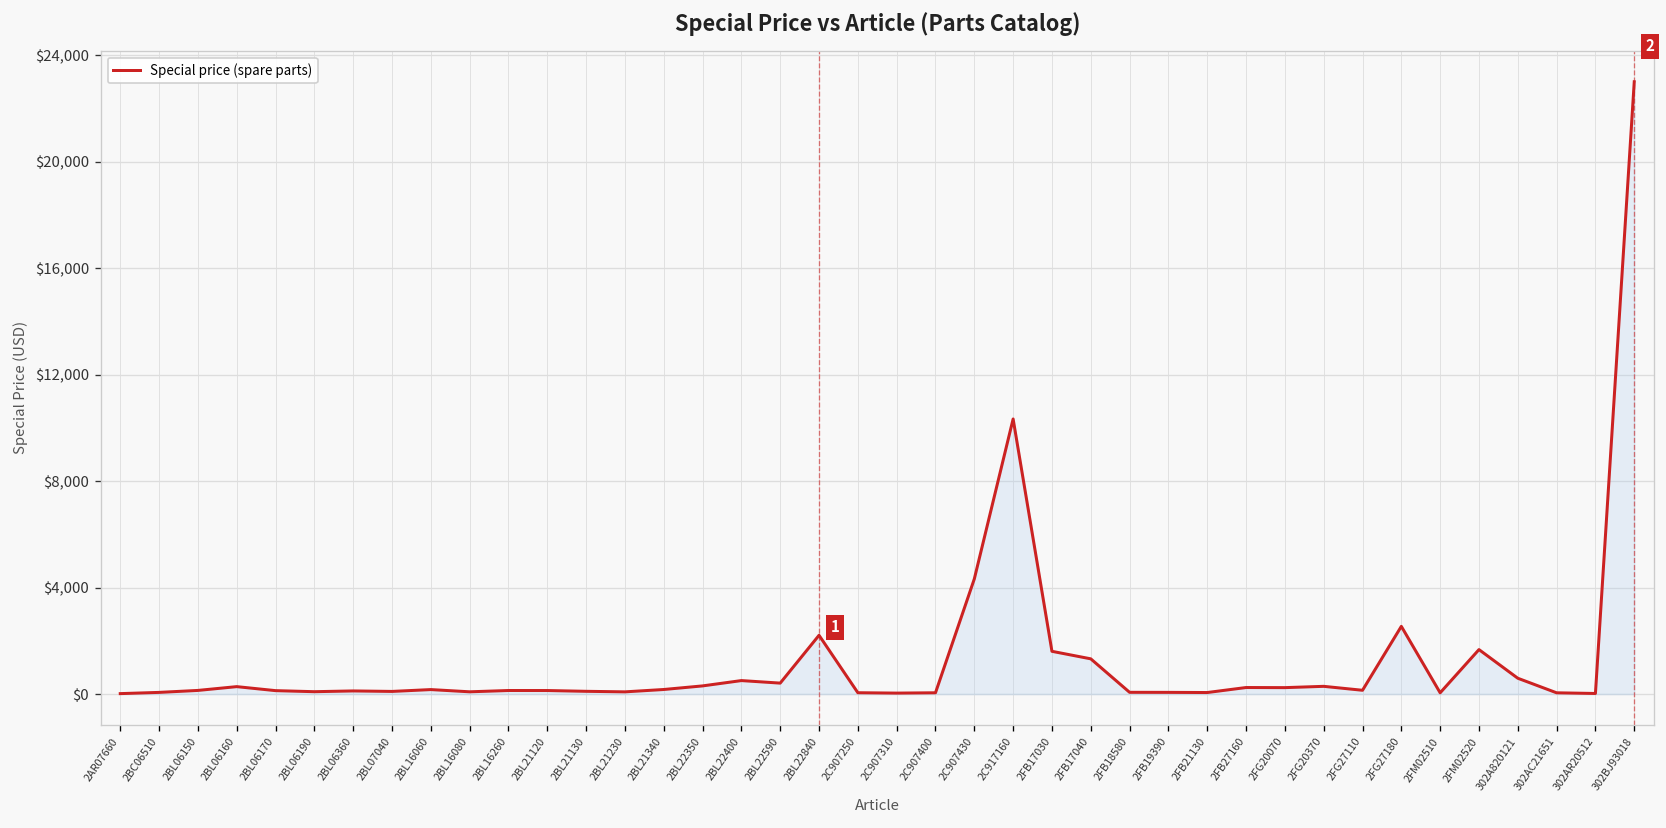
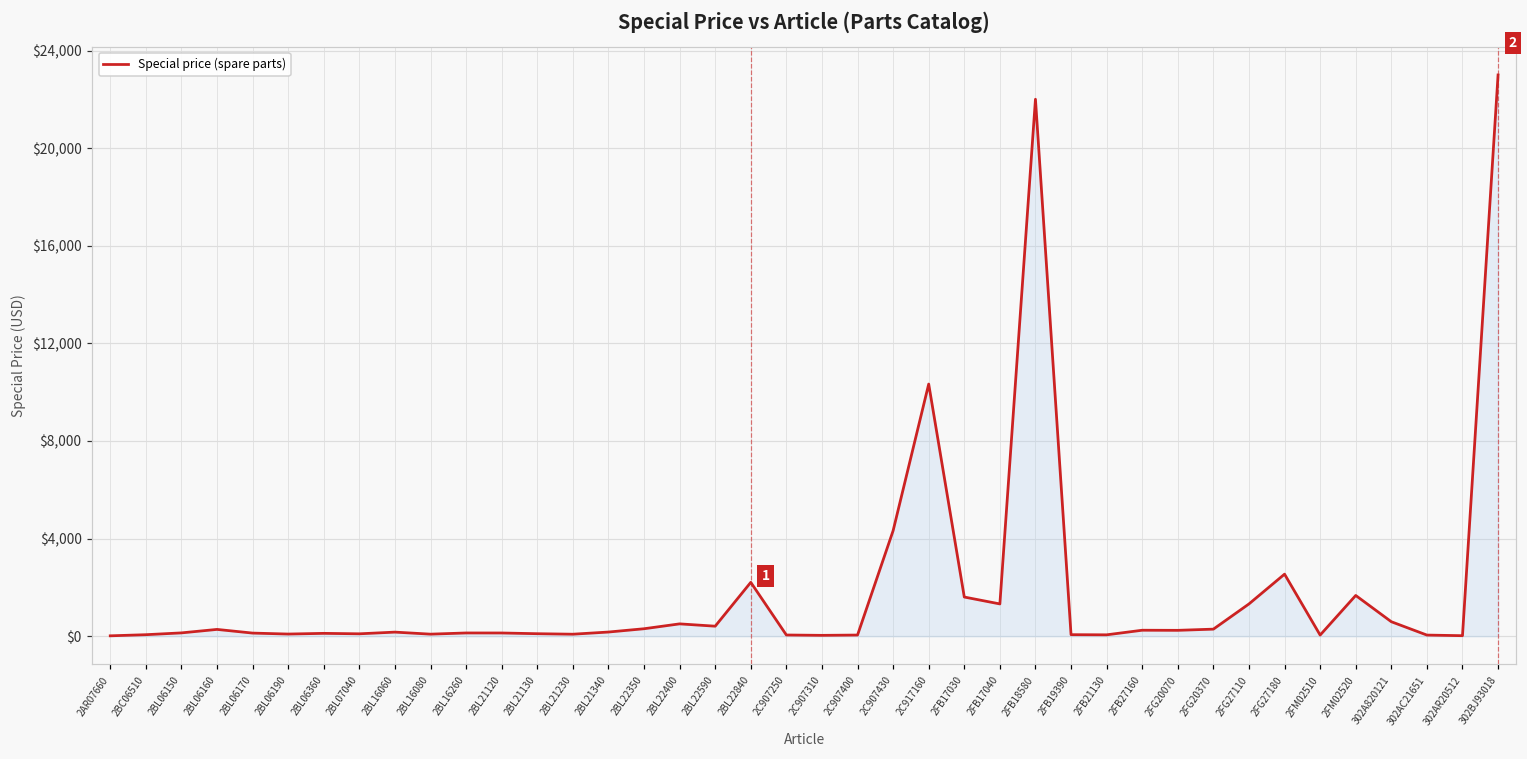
  {
    "2AR07660": "$0",
    "2BC06510": "$100",
    "2BL06150": "$100",
    "2BL06160": "$300",
    "2BL06170": "$100",
    "2BL06190": "$100",
    "2BL06360": "$100",
    "2BL07040": "$100",
    "2BL16060": "$200",
    "2BL16080": "$100",
    "2BL16260": "$100",
    "2BL21120": "$100",
    "2BL21130": "$100",
    "2BL21230": "$100",
    "2BL21340": "$200",
    "2BL22350": "$300",
    "2BL22400": "$500",
    "2BL22590": "$400",
    "2C907250": "$0",
    "2C907310": "$0",
    "2C907400": "$0",
    "2C907430": "$4,300",
    "2C917160": "$10,300",
    "2FB17030": "$1,600",
    "2FB17040": "$1,300",
-   "2FB18580": "$100",
+   "2FB18580": "$22,000",
    "2FB19390": "$100",
    "2FB21130": "$100",
    "2FB27160": "$200",
    "2FG20070": "$200",
    "2FG20370": "$300",
-   "2FG27110": "$100",
+   "2FG27110": "$1,300",
    "2FG27180": "$2,500",
    "2FM02510": "$0",
    "2FM02520": "$1,700",
    "302A820121": "$600",
    "302AC21651": "$0",
    "302AR20512": "$0"
  }
